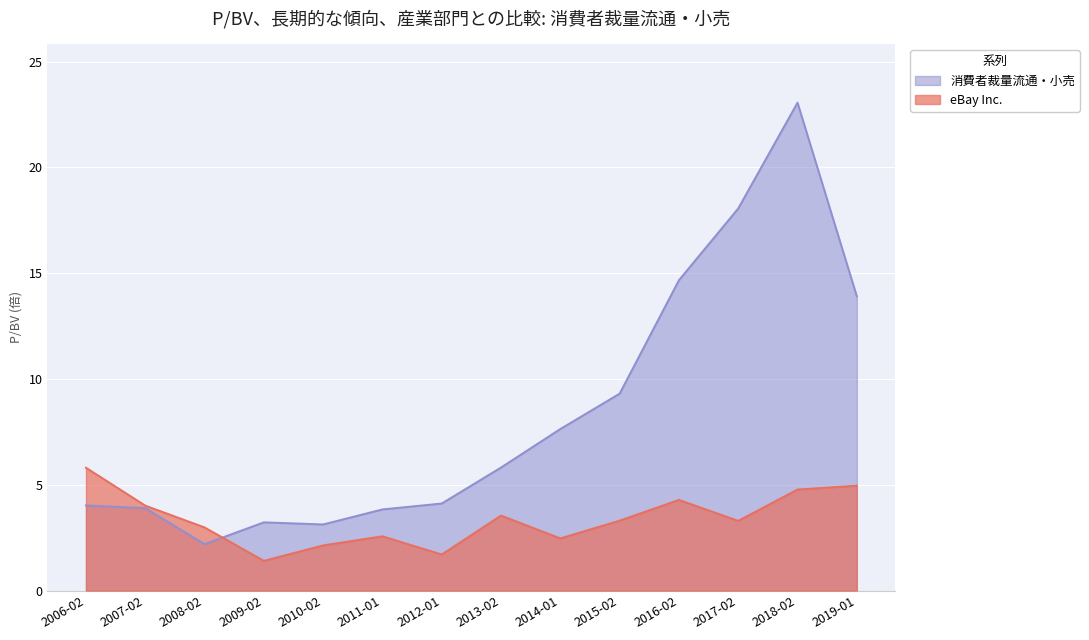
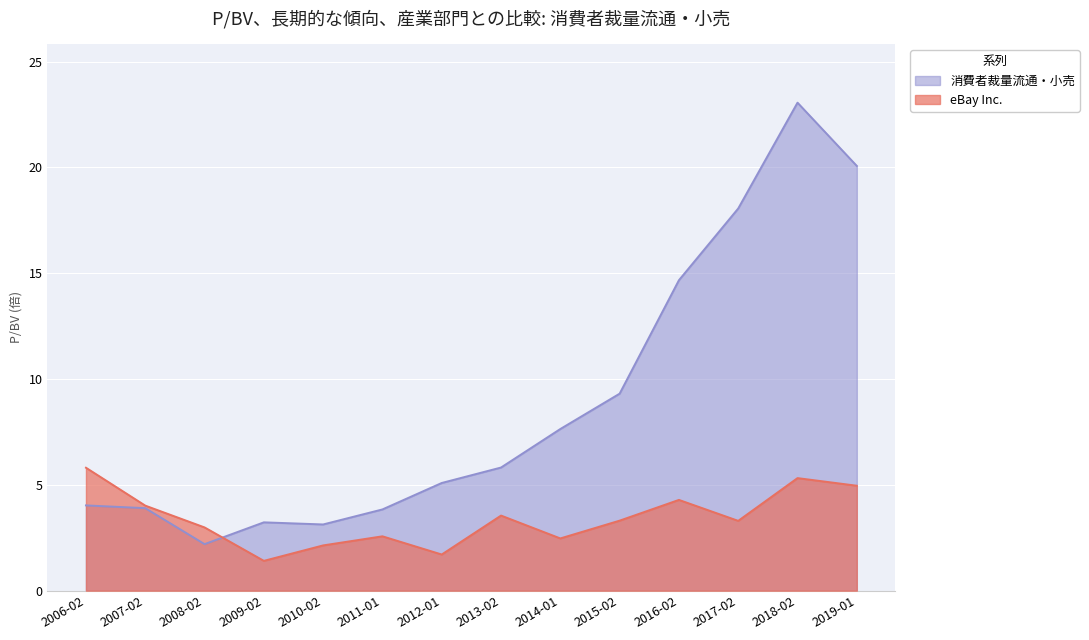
  {
    "消費者裁量流通・小売": {
      "2006-02": 4.0,
      "2007-02": 3.9,
      "2008-02": 2.2,
      "2009-02": 3.2,
      "2010-02": 3.1,
      "2011-01": 3.8,
-     "2012-01": 4.1,
+     "2012-01": 5.1,
      "2013-02": 5.8,
      "2014-01": 7.6,
      "2015-02": 9.3,
      "2016-02": 14.7,
      "2017-02": 18.1,
      "2018-02": 23.1,
-     "2019-01": 13.9
+     "2019-01": 20.1
    },
    "eBay Inc.": {
      "2006-02": 5.8,
      "2007-02": 4.0,
      "2008-02": 3.0,
      "2009-02": 1.4,
      "2010-02": 2.1,
      "2011-01": 2.6,
      "2012-01": 1.7,
      "2013-02": 3.6,
      "2014-01": 2.5,
      "2015-02": 3.3,
      "2016-02": 4.3,
      "2017-02": 3.3,
-     "2018-02": 4.8,
+     "2018-02": 5.3,
      "2019-01": 5.0
    }
  }
